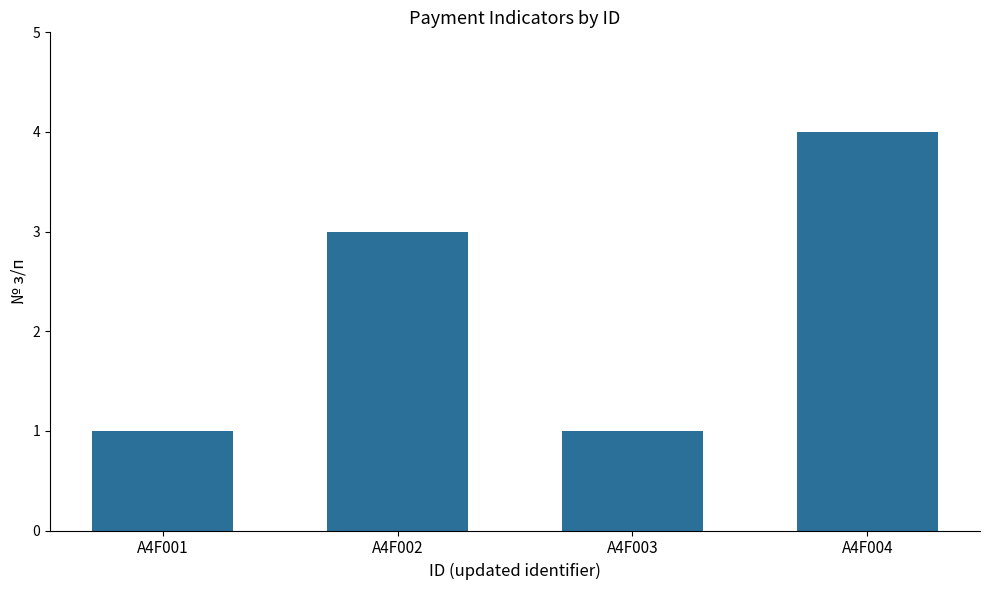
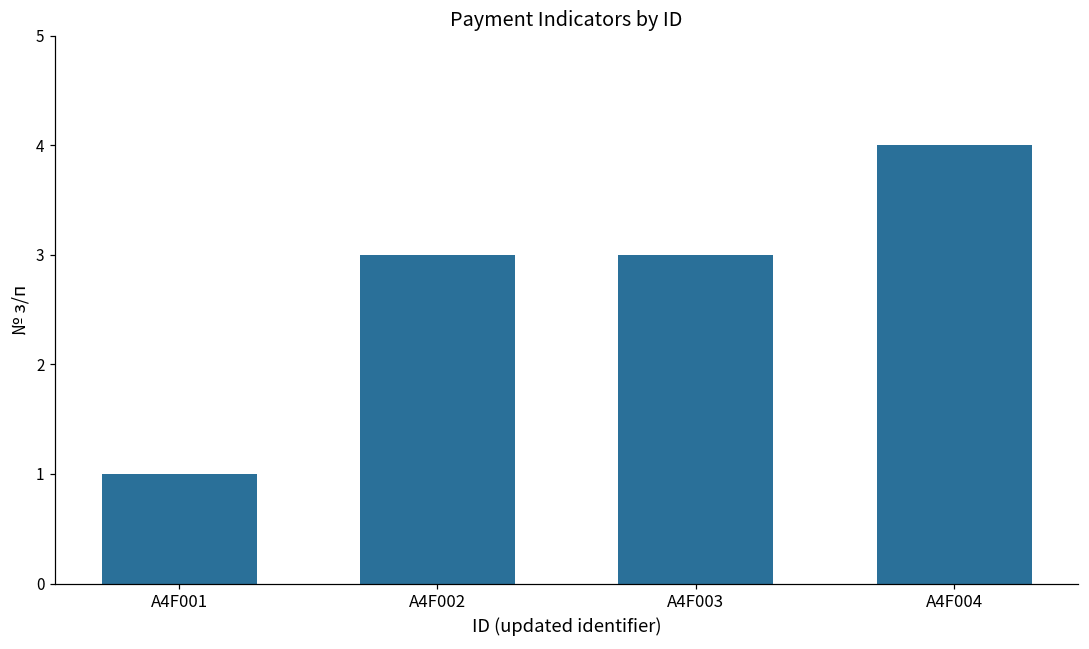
  {
    "A4F001": 1,
    "A4F002": 3,
-   "A4F003": 1,
+   "A4F003": 3,
    "A4F004": 4
  }
